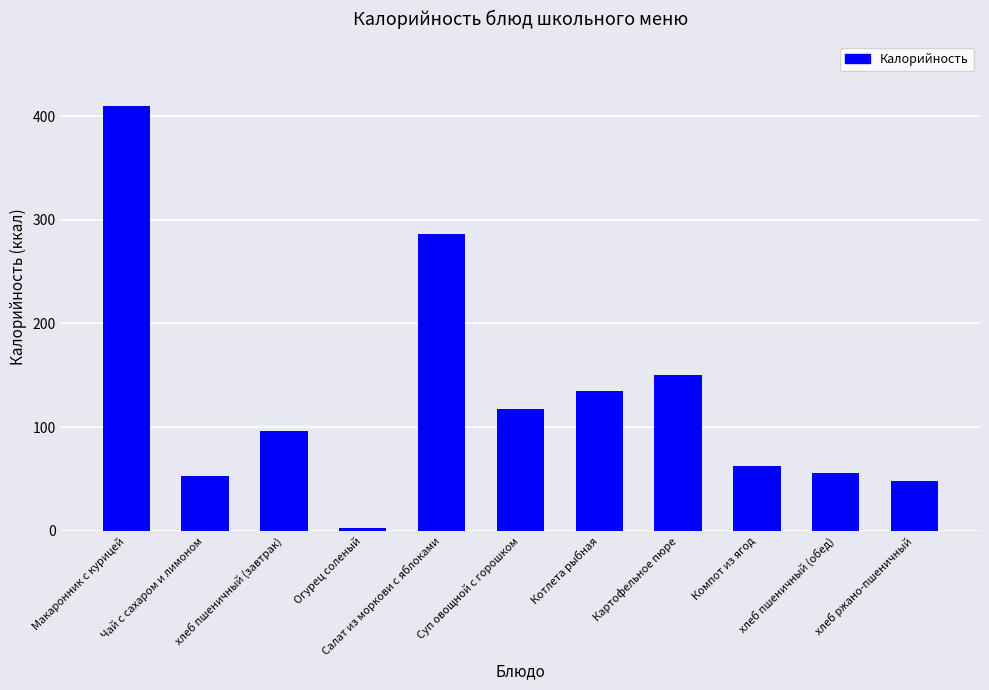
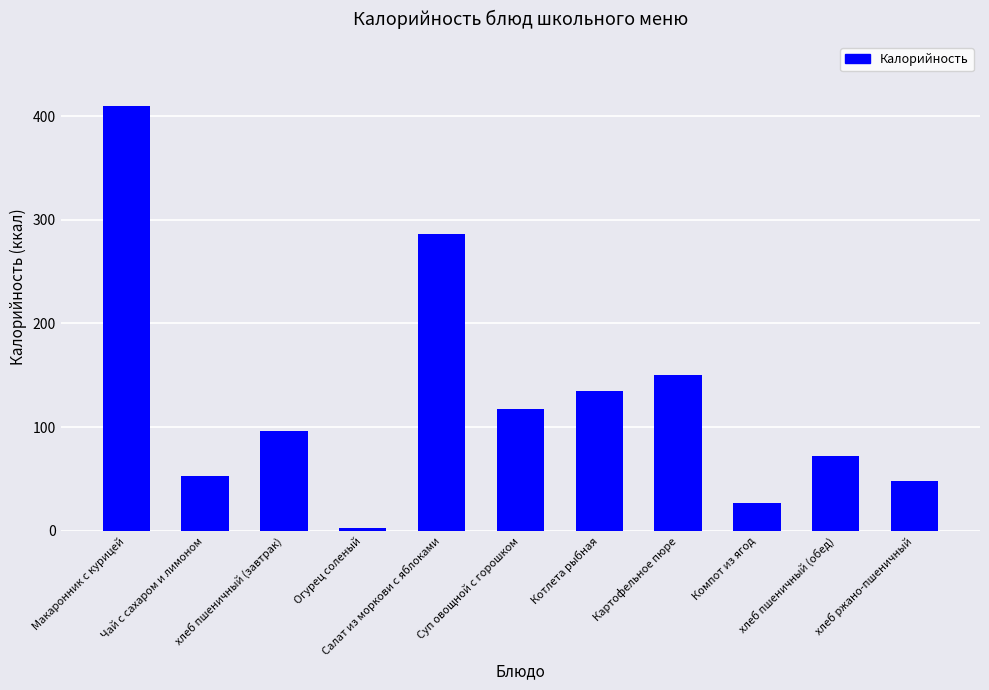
  {
    "Макаронник с курицей": 410,
    "Чай с сахаром и лимоном": 53,
    "хлеб пшеничный (завтрак)": 96,
    "Огурец соленый": 3,
    "Салат из моркови с яблоками": 286,
    "Суп овощной с горошком": 117,
    "Котлета рыбная": 135,
    "Картофельное пюре": 150,
-   "Компот из ягод": 62,
-   "хлеб пшеничный (обед)": 56,
+   "Компот из ягод": 27,
+   "хлеб пшеничный (обед)": 72,
    "хлеб ржано-пшеничный": 48
  }
